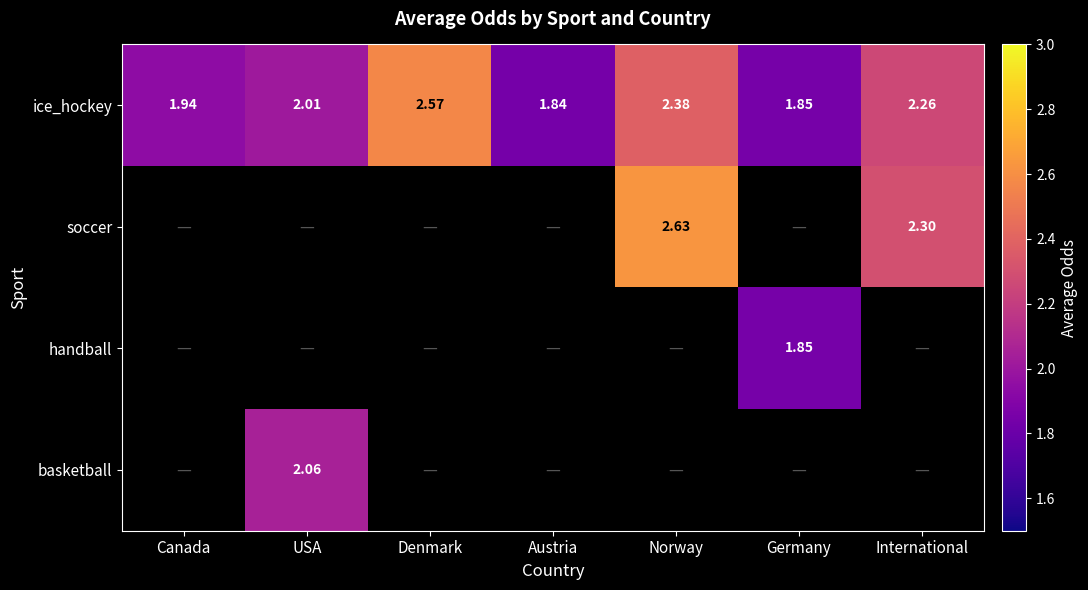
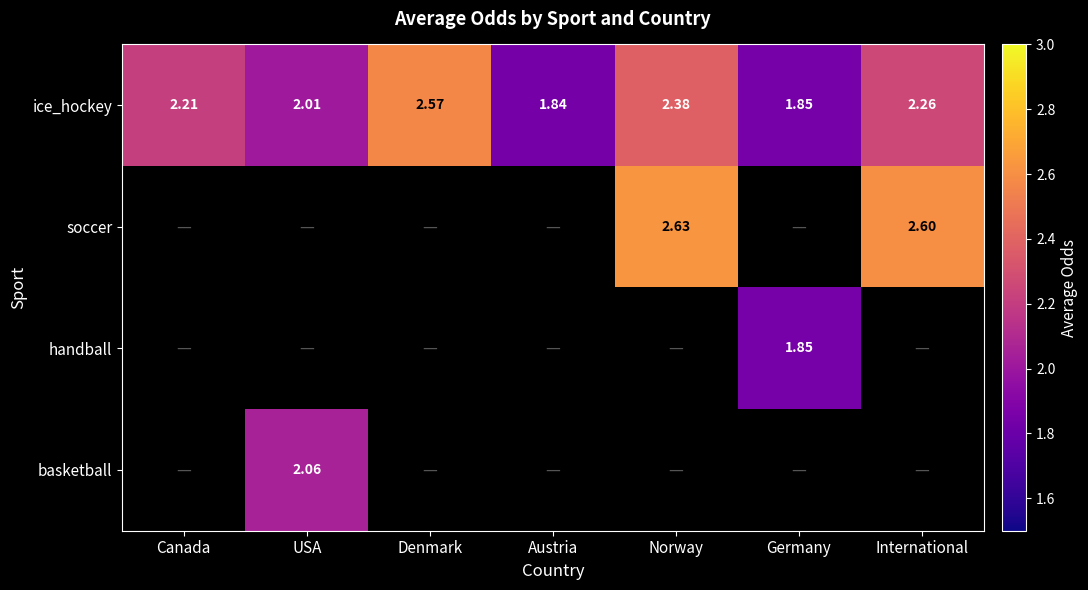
  {
    "ice_hockey": {
-     "Canada": 1.94,
+     "Canada": 2.21,
      "USA": 2.01,
      "Denmark": 2.57,
      "Austria": 1.84,
      "Norway": 2.38,
      "Germany": 1.85,
      "International": 2.26
    },
    "soccer": {
      "Norway": 2.63,
-     "International": 2.30
+     "International": 2.60
    },
    "handball": {
      "Germany": 1.85
    },
    "basketball": {
      "USA": 2.06
    }
  }
